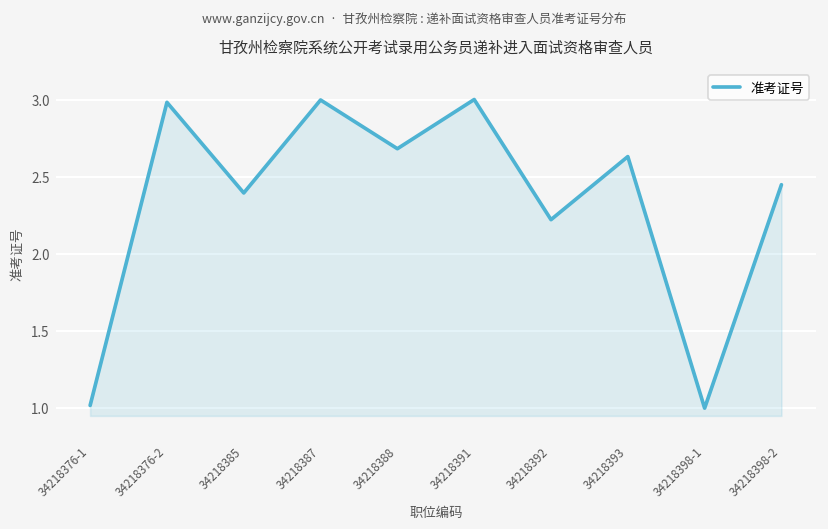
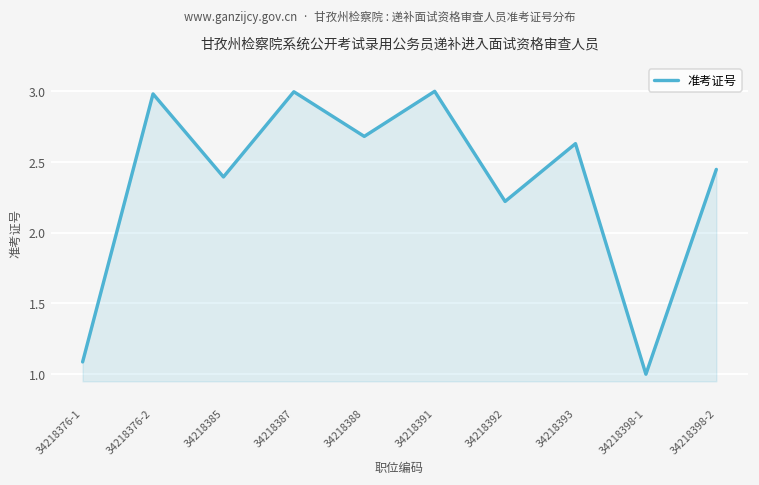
  {
-   "34218376-1": 1.02,
+   "34218376-1": 1.09,
    "34218376-2": 2.98,
    "34218385": 2.39,
    "34218387": 3.00,
    "34218388": 2.68,
    "34218391": 3.00,
    "34218392": 2.22,
    "34218393": 2.63,
    "34218398-1": 1.00,
    "34218398-2": 2.45
  }
